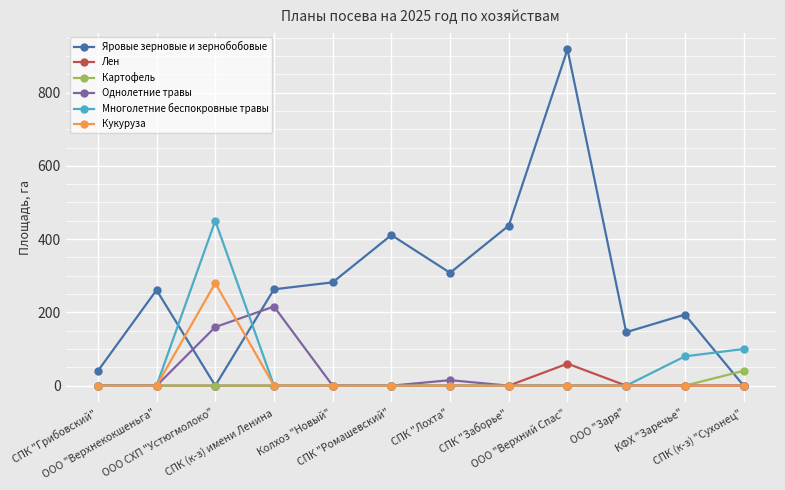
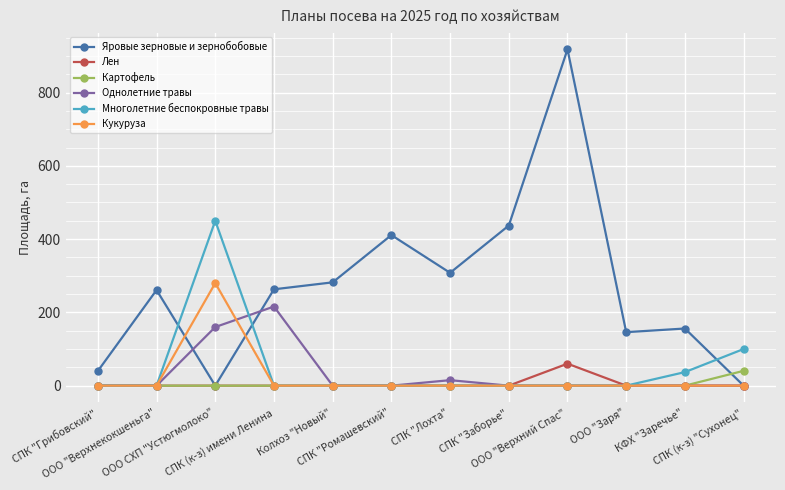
  {
    "Яровые зерновые и зернобобовые": {
      "СПК \"Грибовский\"": 40,
      "ООО \"Верхнекокшеньга\"": 260,
      "СПК (к-з) имени Ленина": 260,
      "Колхоз \"Новый\"": 280,
      "СПК \"Ромашевский\"": 410,
      "СПК \"Лохта\"": 310,
      "СПК \"Заборье\"": 440,
      "ООО \"Верхний Спас\"": 920,
      "ООО \"Заря\"": 150,
-     "КФХ \"Заречье\"": 190
+     "КФХ \"Заречье\"": 160
    },
    "Лен": {
      "ООО \"Верхний Спас\"": 60
    },
    "Картофель": {
      "СПК (к-з) \"Сухонец\"": 40
    },
    "Однолетние травы": {
      "ООО СХП \"Устюгмолоко\"": 160,
      "СПК (к-з) имени Ленина": 220,
      "СПК \"Лохта\"": 20
    },
    "Многолетние беспокровные травы": {
      "ООО СХП \"Устюгмолоко\"": 450,
-     "КФХ \"Заречье\"": 80,
+     "КФХ \"Заречье\"": 40,
      "СПК (к-з) \"Сухонец\"": 100
    },
    "Кукуруза": {
      "ООО СХП \"Устюгмолоко\"": 280
    }
  }
